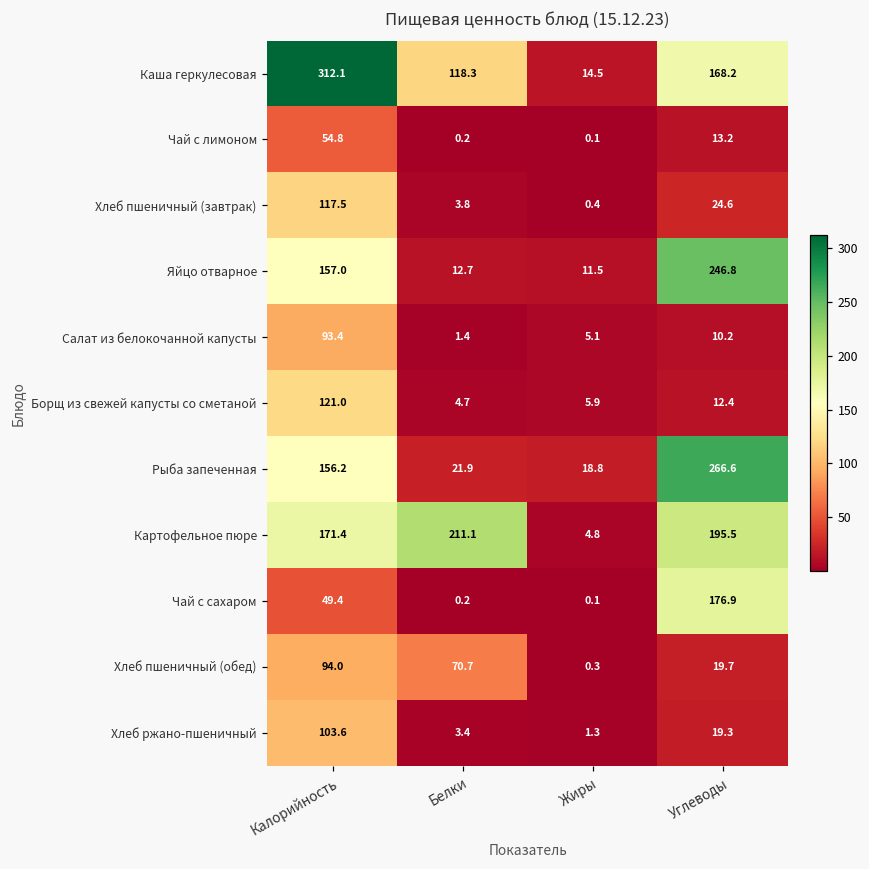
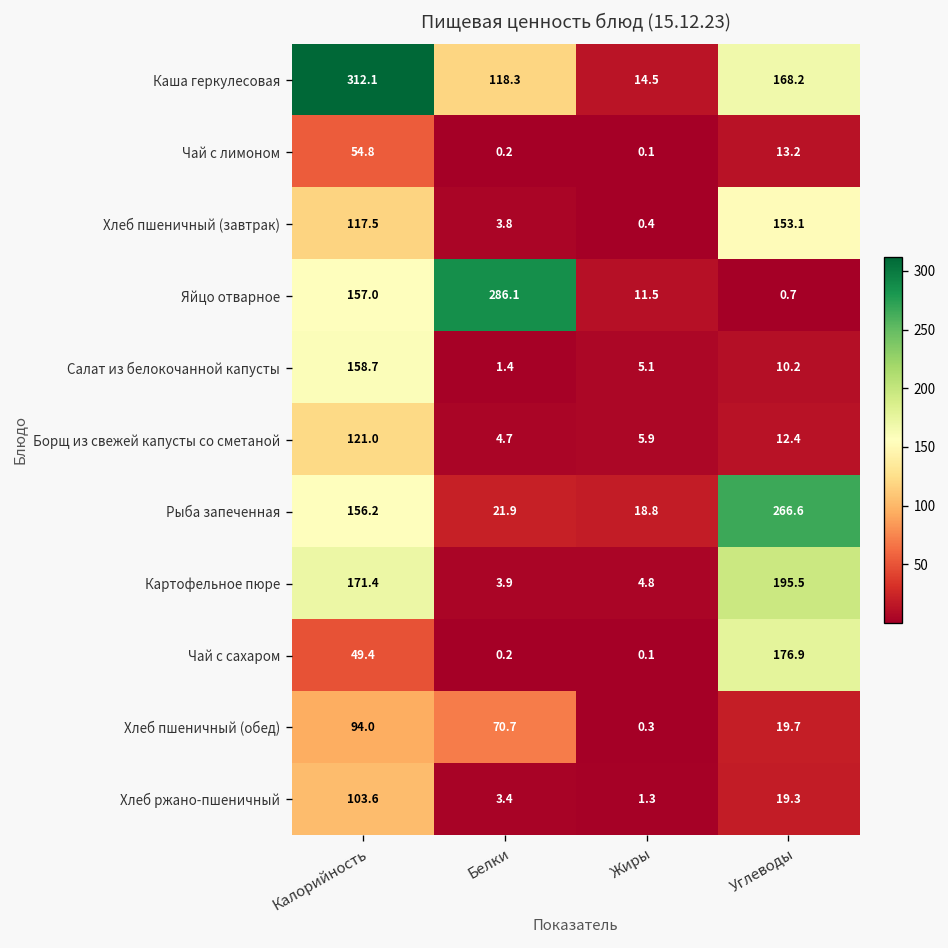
  {
    "Каша геркулесовая": {
      "Калорийность": 312.1,
      "Белки": 118.3,
      "Жиры": 14.5,
      "Углеводы": 168.2
    },
    "Чай с лимоном": {
      "Калорийность": 54.8,
      "Белки": 0.2,
      "Жиры": 0.1,
      "Углеводы": 13.2
    },
    "Хлеб пшеничный (завтрак)": {
      "Калорийность": 117.5,
      "Белки": 3.8,
      "Жиры": 0.4,
-     "Углеводы": 24.6
+     "Углеводы": 153.1
    },
    "Яйцо отварное": {
      "Калорийность": 157.0,
-     "Белки": 12.7,
+     "Белки": 286.1,
      "Жиры": 11.5,
-     "Углеводы": 246.8
+     "Углеводы": 0.7
    },
    "Салат из белокочанной капусты": {
-     "Калорийность": 93.4,
+     "Калорийность": 158.7,
      "Белки": 1.4,
      "Жиры": 5.1,
      "Углеводы": 10.2
    },
    "Борщ из свежей капусты со сметаной": {
      "Калорийность": 121.0,
      "Белки": 4.7,
      "Жиры": 5.9,
      "Углеводы": 12.4
    },
    "Рыба запеченная": {
      "Калорийность": 156.2,
      "Белки": 21.9,
      "Жиры": 18.8,
      "Углеводы": 266.6
    },
    "Картофельное пюре": {
      "Калорийность": 171.4,
-     "Белки": 211.1,
+     "Белки": 3.9,
      "Жиры": 4.8,
      "Углеводы": 195.5
    },
    "Чай с сахаром": {
      "Калорийность": 49.4,
      "Белки": 0.2,
      "Жиры": 0.1,
      "Углеводы": 176.9
    },
    "Хлеб пшеничный (обед)": {
      "Калорийность": 94.0,
      "Белки": 70.7,
      "Жиры": 0.3,
      "Углеводы": 19.7
    },
    "Хлеб ржано-пшеничный": {
      "Калорийность": 103.6,
      "Белки": 3.4,
      "Жиры": 1.3,
      "Углеводы": 19.3
    }
  }
